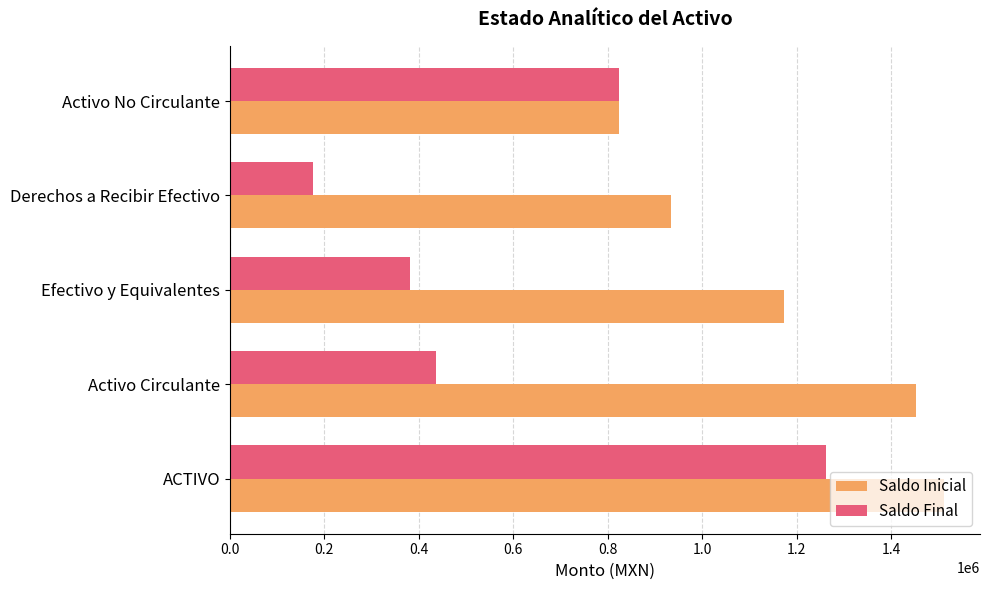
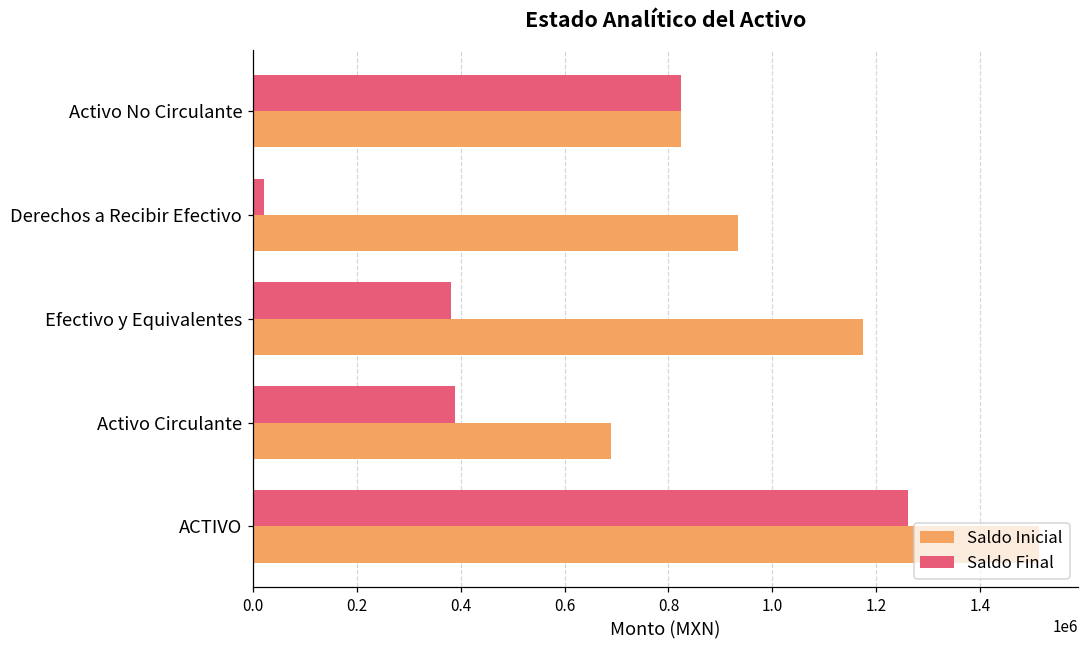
  {
    "Saldo Inicial": {
      "Activo No Circulante": 820000,
      "Derechos a Recibir Efectivo": 930000,
      "Efectivo y Equivalentes": 1170000,
-     "Activo Circulante": 1450000
+     "Activo Circulante": 690000
    },
    "Saldo Final": {
      "Activo No Circulante": 820000,
-     "Derechos a Recibir Efectivo": 180000,
+     "Derechos a Recibir Efectivo": 20000,
      "Efectivo y Equivalentes": 380000,
-     "Activo Circulante": 440000,
+     "Activo Circulante": 390000,
      "ACTIVO": 1260000
    }
  }
